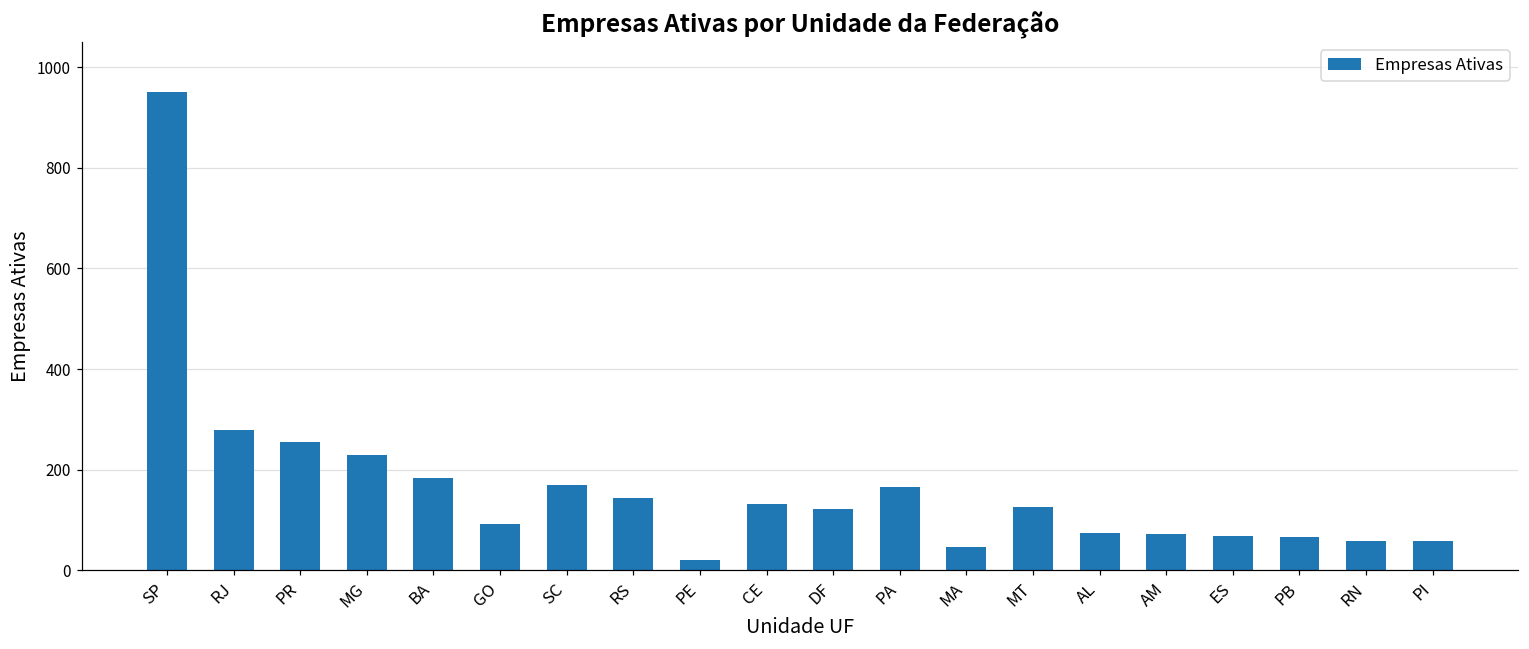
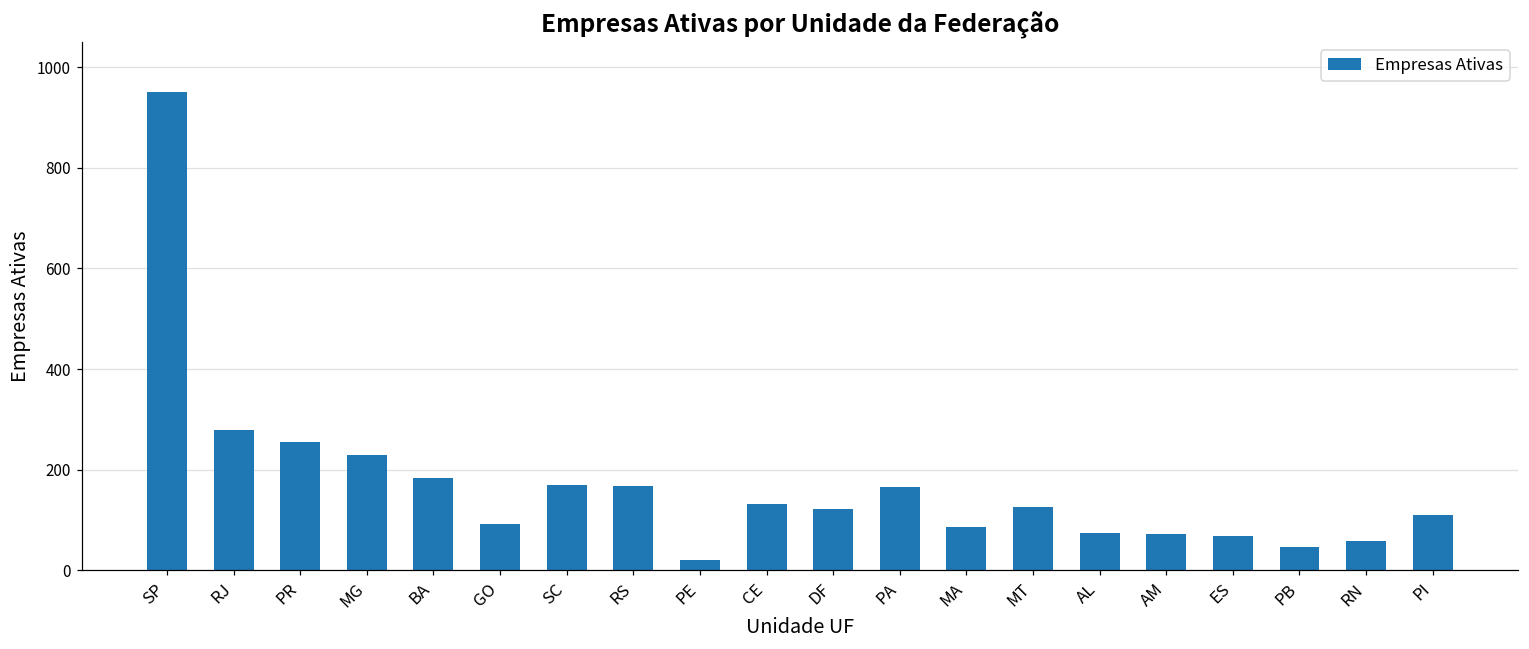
  {
    "SP": 950,
    "RJ": 280,
    "PR": 260,
    "MG": 230,
    "BA": 180,
    "GO": 90,
    "SC": 170,
-   "RS": 140,
+   "RS": 170,
    "PE": 20,
    "CE": 130,
    "DF": 120,
    "PA": 170,
-   "MA": 50,
+   "MA": 90,
    "MT": 130,
    "AL": 80,
    "AM": 70,
    "ES": 70,
-   "PB": 70,
+   "PB": 50,
    "RN": 60,
-   "PI": 60
+   "PI": 110
  }
